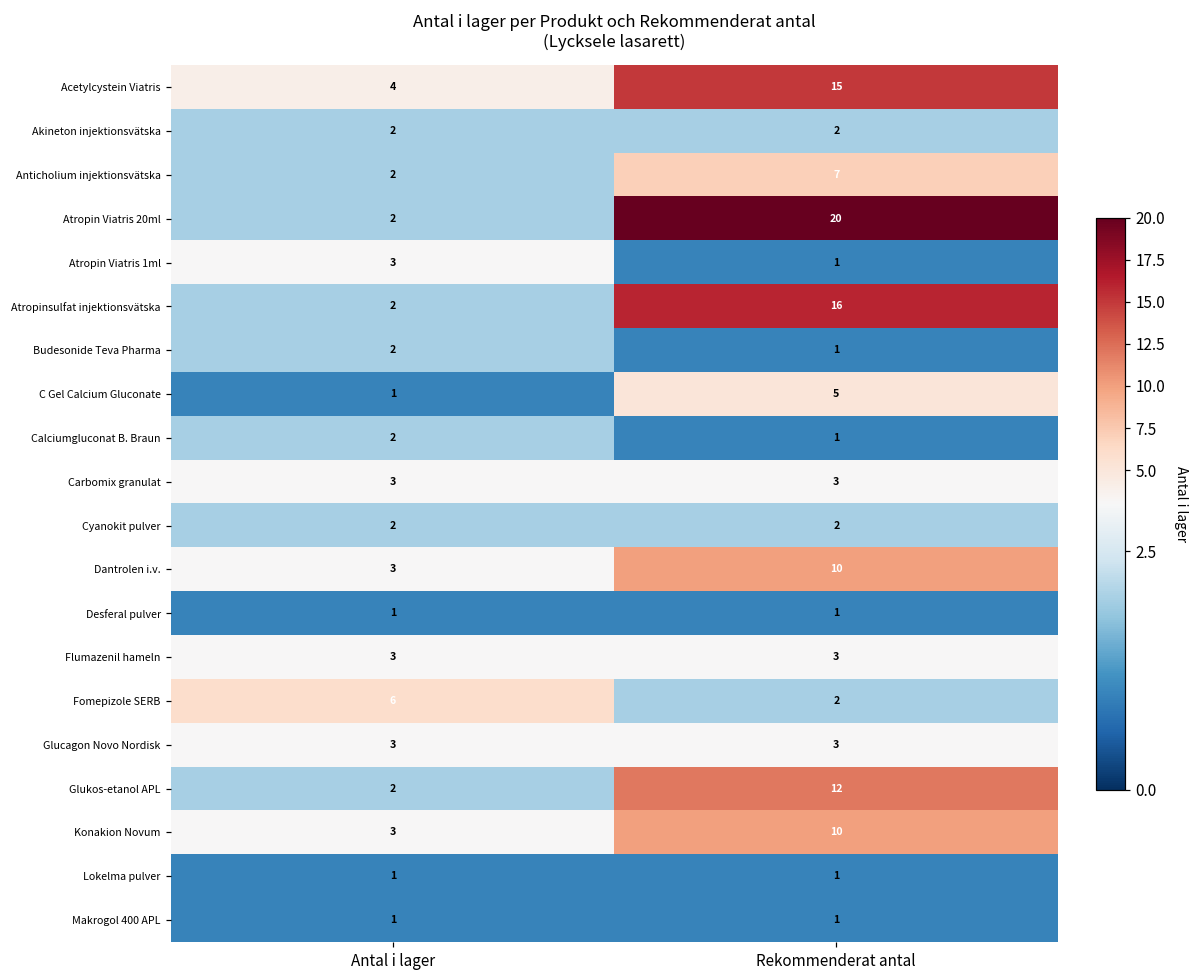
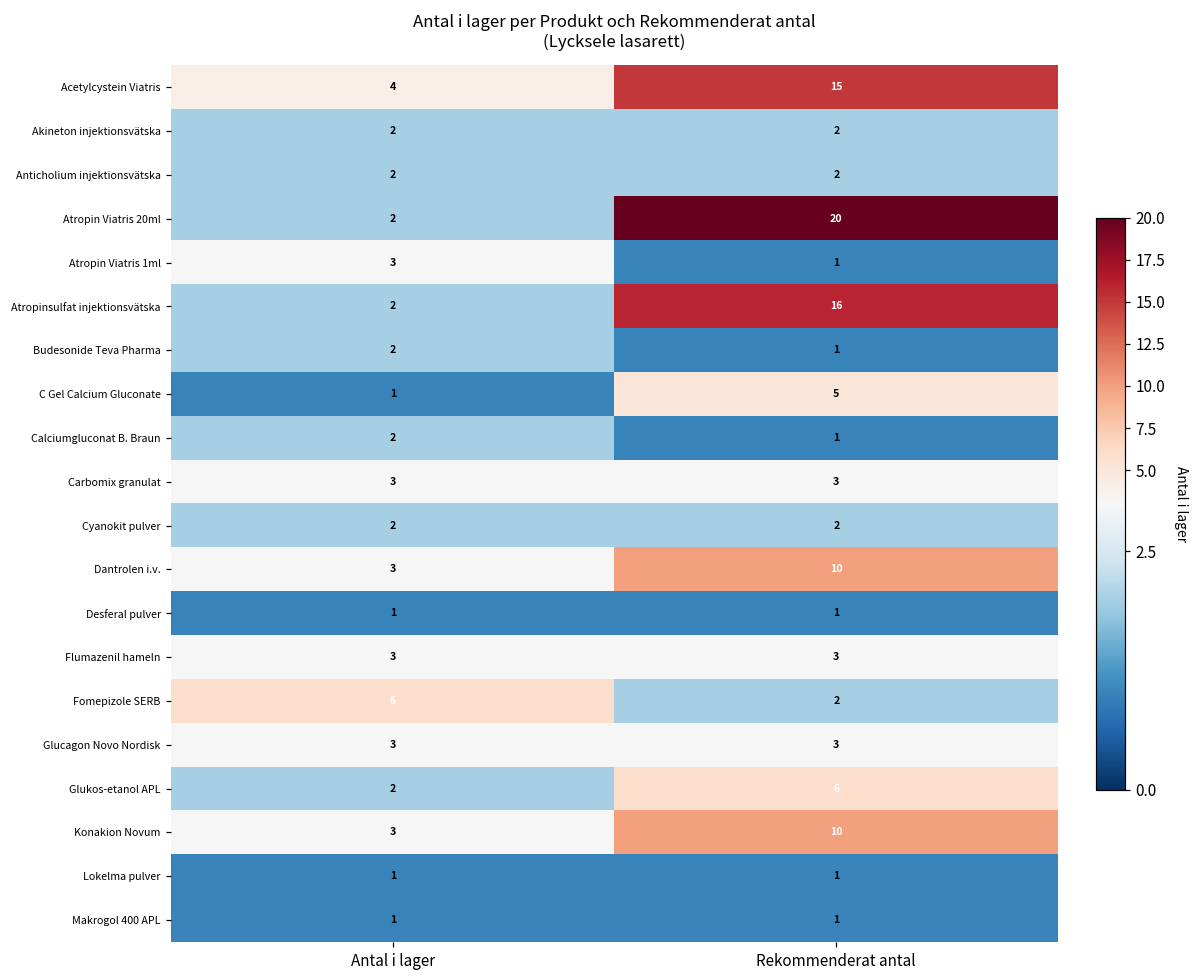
  {
    "Acetylcystein Viatris": {
      "Antal i lager": 4,
      "Rekommenderat antal": 15
    },
    "Akineton injektionsvätska": {
      "Antal i lager": 2,
      "Rekommenderat antal": 2
    },
    "Anticholium injektionsvätska": {
      "Antal i lager": 2,
-     "Rekommenderat antal": 7
+     "Rekommenderat antal": 2
    },
    "Atropin Viatris 20ml": {
      "Antal i lager": 2,
      "Rekommenderat antal": 20
    },
    "Atropin Viatris 1ml": {
      "Antal i lager": 3,
      "Rekommenderat antal": 1
    },
    "Atropinsulfat injektionsvätska": {
      "Antal i lager": 2,
      "Rekommenderat antal": 16
    },
    "Budesonide Teva Pharma": {
      "Antal i lager": 2,
      "Rekommenderat antal": 1
    },
    "C Gel Calcium Gluconate": {
      "Antal i lager": 1,
      "Rekommenderat antal": 5
    },
    "Calciumgluconat B. Braun": {
      "Antal i lager": 2,
      "Rekommenderat antal": 1
    },
    "Carbomix granulat": {
      "Antal i lager": 3,
      "Rekommenderat antal": 3
    },
    "Cyanokit pulver": {
      "Antal i lager": 2,
      "Rekommenderat antal": 2
    },
    "Dantrolen i.v.": {
      "Antal i lager": 3,
      "Rekommenderat antal": 10
    },
    "Desferal pulver": {
      "Antal i lager": 1,
      "Rekommenderat antal": 1
    },
    "Flumazenil hameln": {
      "Antal i lager": 3,
      "Rekommenderat antal": 3
    },
    "Fomepizole SERB": {
      "Antal i lager": 6,
      "Rekommenderat antal": 2
    },
    "Glucagon Novo Nordisk": {
      "Antal i lager": 3,
      "Rekommenderat antal": 3
    },
    "Glukos-etanol APL": {
      "Antal i lager": 2,
-     "Rekommenderat antal": 12
+     "Rekommenderat antal": 6
    },
    "Konakion Novum": {
      "Antal i lager": 3,
      "Rekommenderat antal": 10
    },
    "Lokelma pulver": {
      "Antal i lager": 1,
      "Rekommenderat antal": 1
    },
    "Makrogol 400 APL": {
      "Antal i lager": 1,
      "Rekommenderat antal": 1
    }
  }
